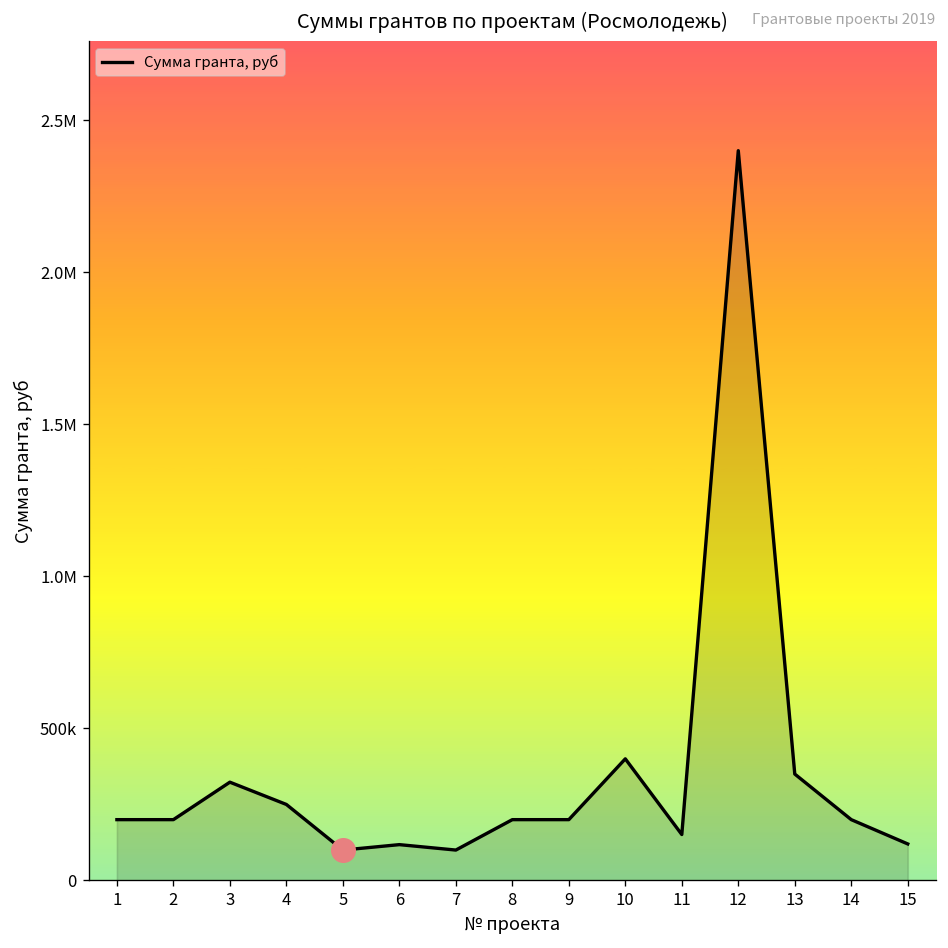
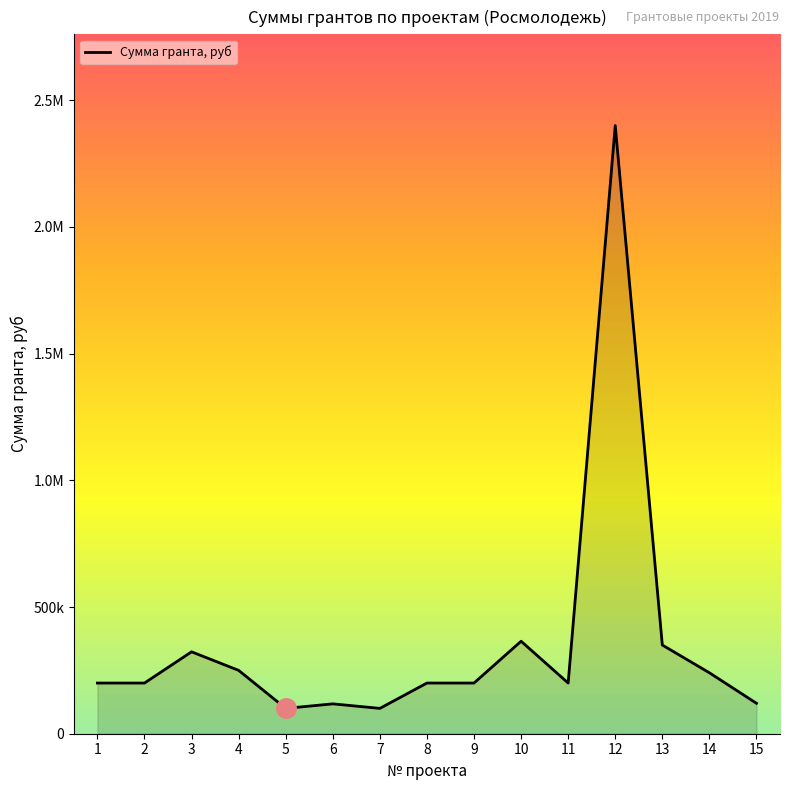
  {
    "Сумма гранта, руб": {
      "1": 200000,
      "2": 200000,
      "3": 320000,
      "4": 250000,
      "6": 120000,
      "7": 100000,
      "8": 200000,
      "9": 200000,
-     "10": 400000,
-     "11": 150000,
+     "10": 360000,
+     "11": 200000,
      "12": 2400000,
      "13": 350000,
-     "14": 200000,
+     "14": 240000,
      "15": 120000
    }
  }
